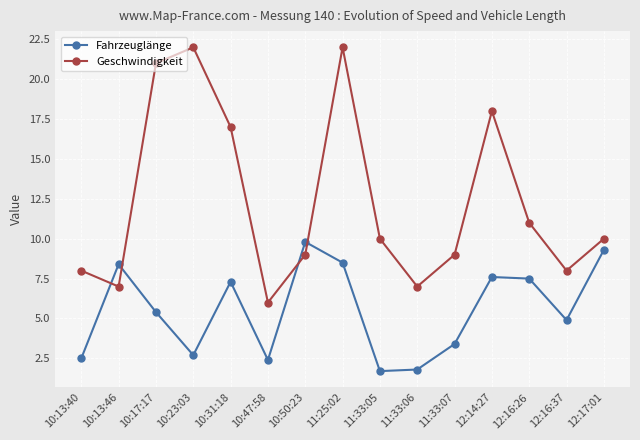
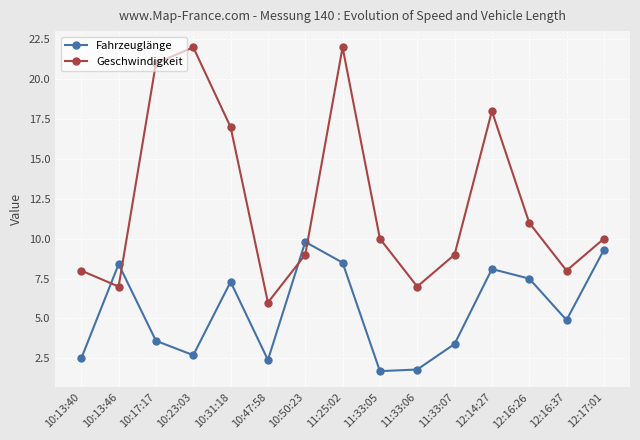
  {
    "Fahrzeuglänge": {
      "10:13:40": 2.5,
      "10:13:46": 8.4,
-     "10:17:17": 5.4,
+     "10:17:17": 3.6,
      "10:23:03": 2.7,
      "10:31:18": 7.3,
      "10:47:58": 2.4,
      "10:50:23": 9.8,
      "11:25:02": 8.5,
      "11:33:05": 1.7,
      "11:33:06": 1.8,
      "11:33:07": 3.4,
-     "12:14:27": 7.6,
+     "12:14:27": 8.1,
      "12:16:26": 7.5,
      "12:16:37": 4.9,
      "12:17:01": 9.3
    },
    "Geschwindigkeit": {
      "10:13:40": 8.0,
      "10:13:46": 7.0,
      "10:23:03": 22.0,
      "10:31:18": 17.0,
      "10:47:58": 6.0,
      "10:50:23": 9.0,
      "11:25:02": 22.0,
      "11:33:05": 10.0,
      "11:33:06": 7.0,
      "11:33:07": 9.0,
      "12:14:27": 18.0,
      "12:16:26": 11.0,
      "12:16:37": 8.0,
      "12:17:01": 10.0
    }
  }
